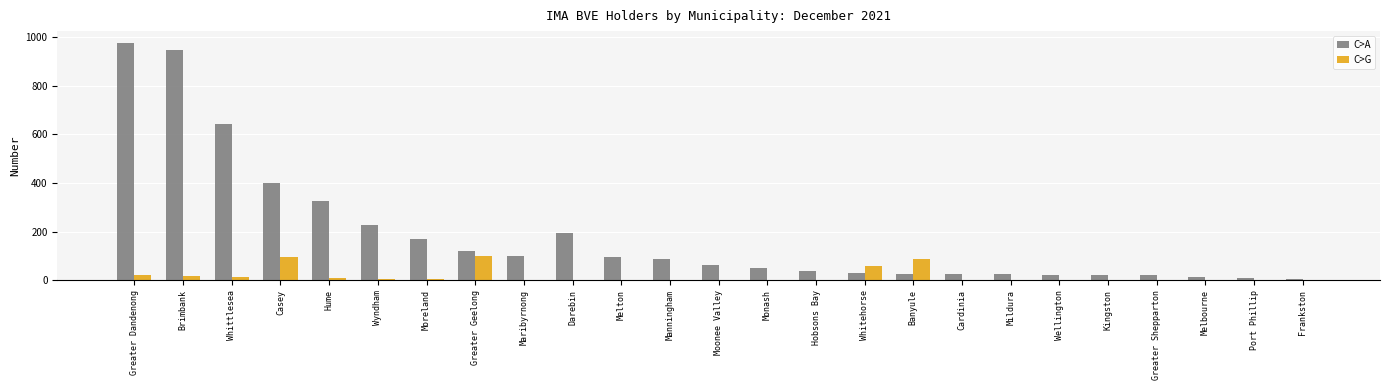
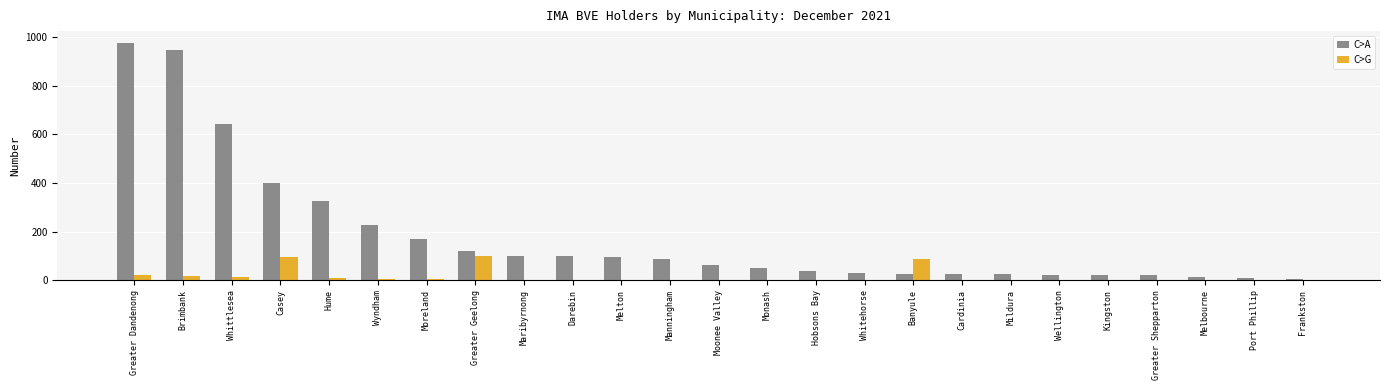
  {
    "C>A": {
      "Greater Dandenong": 970,
      "Brimbank": 940,
      "Whittlesea": 640,
      "Casey": 400,
      "Hume": 330,
      "Wyndham": 230,
      "Moreland": 170,
      "Greater Geelong": 120,
      "Maribyrnong": 100,
-     "Darebin": 200,
+     "Darebin": 100,
      "Melton": 100,
      "Manningham": 90,
      "Moonee Valley": 60,
      "Monash": 50,
      "Hobsons Bay": 40,
      "Whitehorse": 30,
      "Banyule": 30,
      "Cardinia": 30,
      "Mildura": 30,
      "Wellington": 20,
      "Kingston": 20,
      "Greater Shepparton": 20,
      "Melbourne": 10,
      "Port Phillip": 10
    },
    "C>G": {
      "Greater Dandenong": 20,
      "Brimbank": 20,
      "Whittlesea": 10,
      "Casey": 100,
      "Greater Geelong": 100,
-     "Whitehorse": 60,
+     "Whitehorse": 0,
      "Banyule": 90
    }
  }
